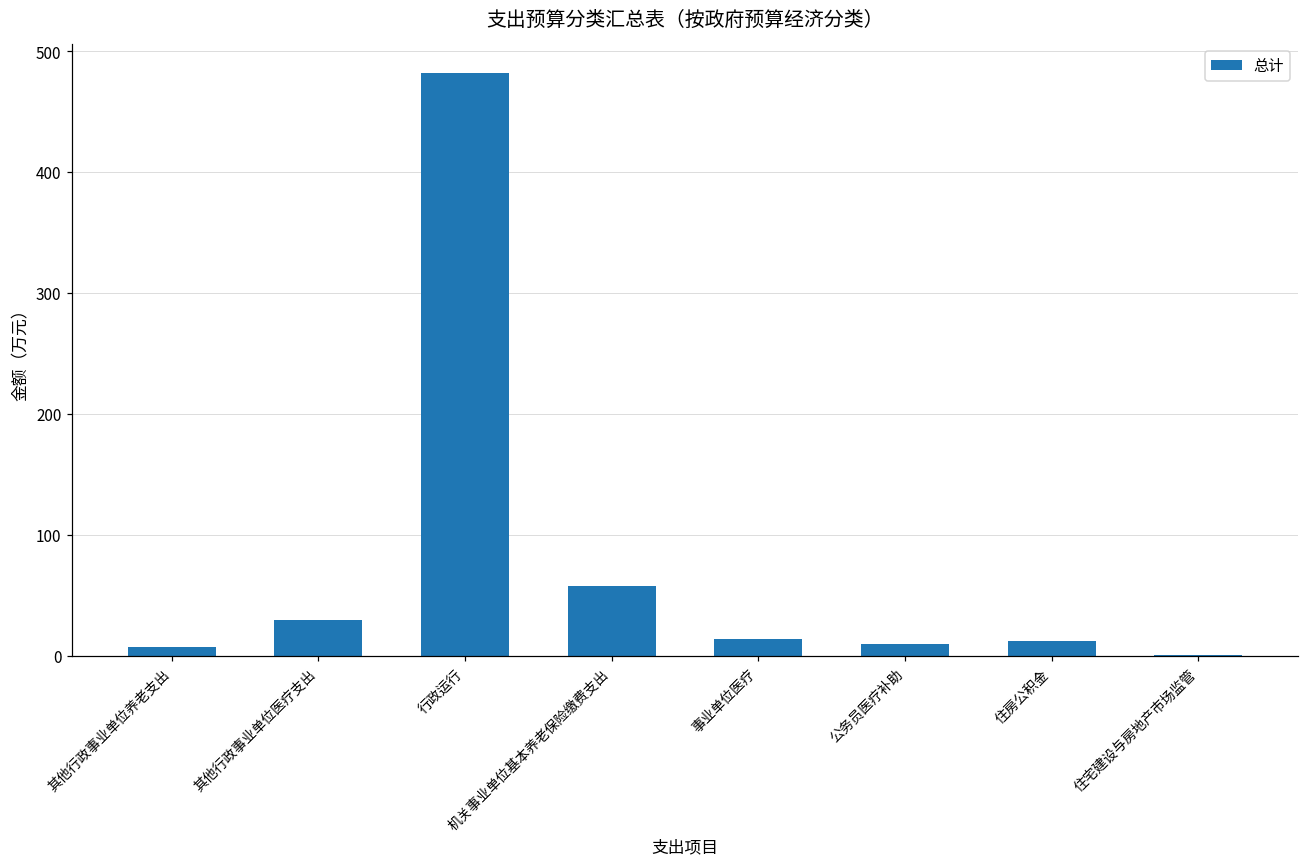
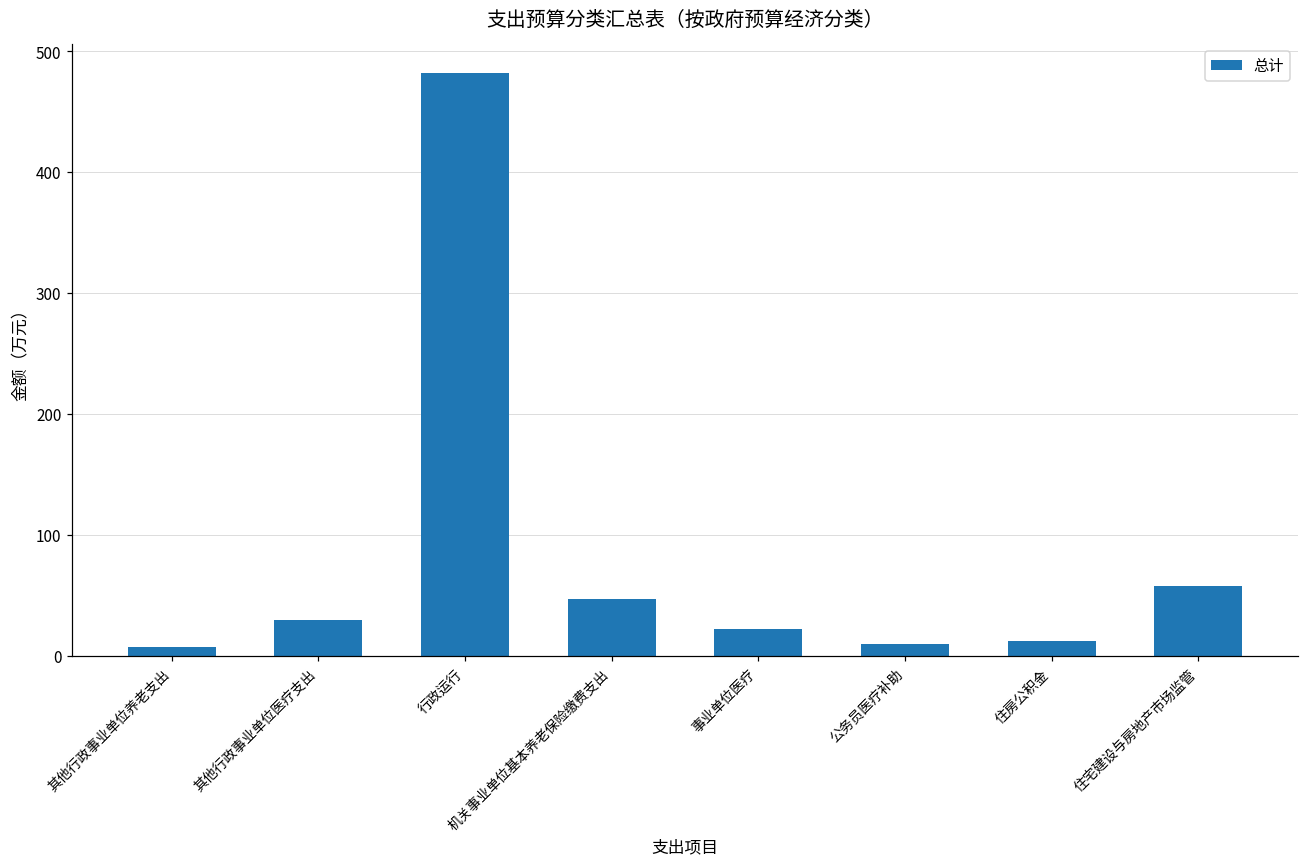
  {
    "其他行政事业单位养老支出": 7,
    "其他行政事业单位医疗支出": 30,
    "行政运行": 482,
-   "机关事业单位基本养老保险缴费支出": 58,
-   "事业单位医疗": 14,
+   "机关事业单位基本养老保险缴费支出": 47,
+   "事业单位医疗": 22,
    "公务员医疗补助": 10,
    "住房公积金": 12,
-   "住宅建设与房地产市场监管": 0
+   "住宅建设与房地产市场监管": 58
  }
